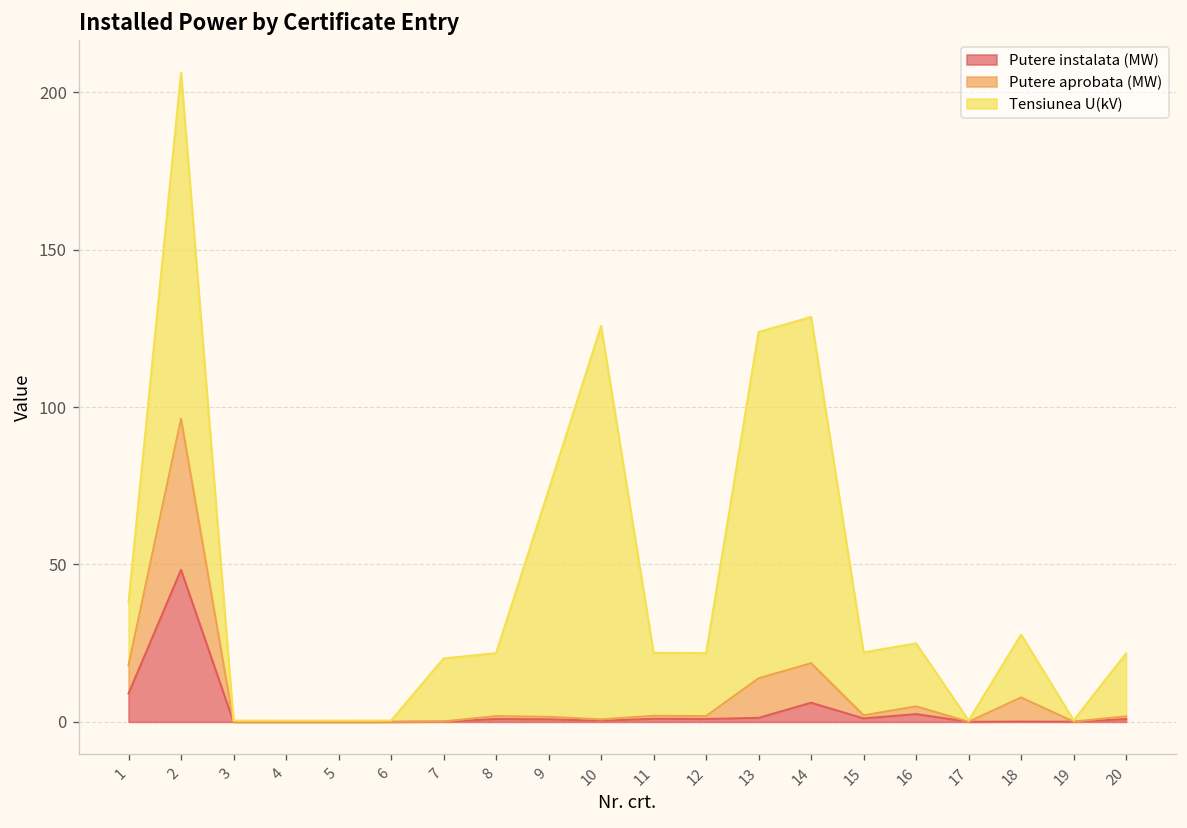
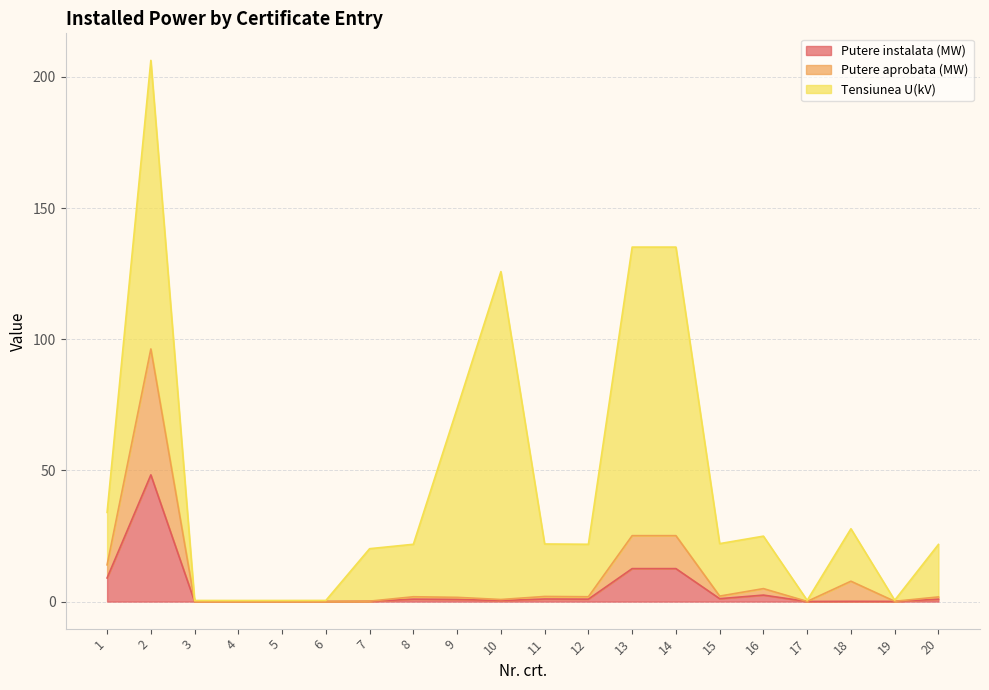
  {
    "Putere instalata (MW)": {
      "1": 9,
      "2": 48,
-     "13": 1,
-     "14": 6,
+     "13": 13,
+     "14": 13,
      "15": 1,
      "16": 2,
      "18": 0
    },
    "Putere aprobata (MW)": {
-     "1": 9,
+     "1": 5,
      "2": 48,
      "13": 13,
      "14": 13,
      "15": 1,
      "16": 2,
      "18": 8
    },
    "Tensiunea U(kV)": {
      "1": 20,
      "2": 110,
      "7": 20,
      "8": 20,
      "9": 72,
      "10": 125,
      "11": 20,
      "12": 20,
      "13": 110,
      "14": 110,
      "15": 20,
      "16": 20,
      "18": 20,
      "20": 20
    }
  }
